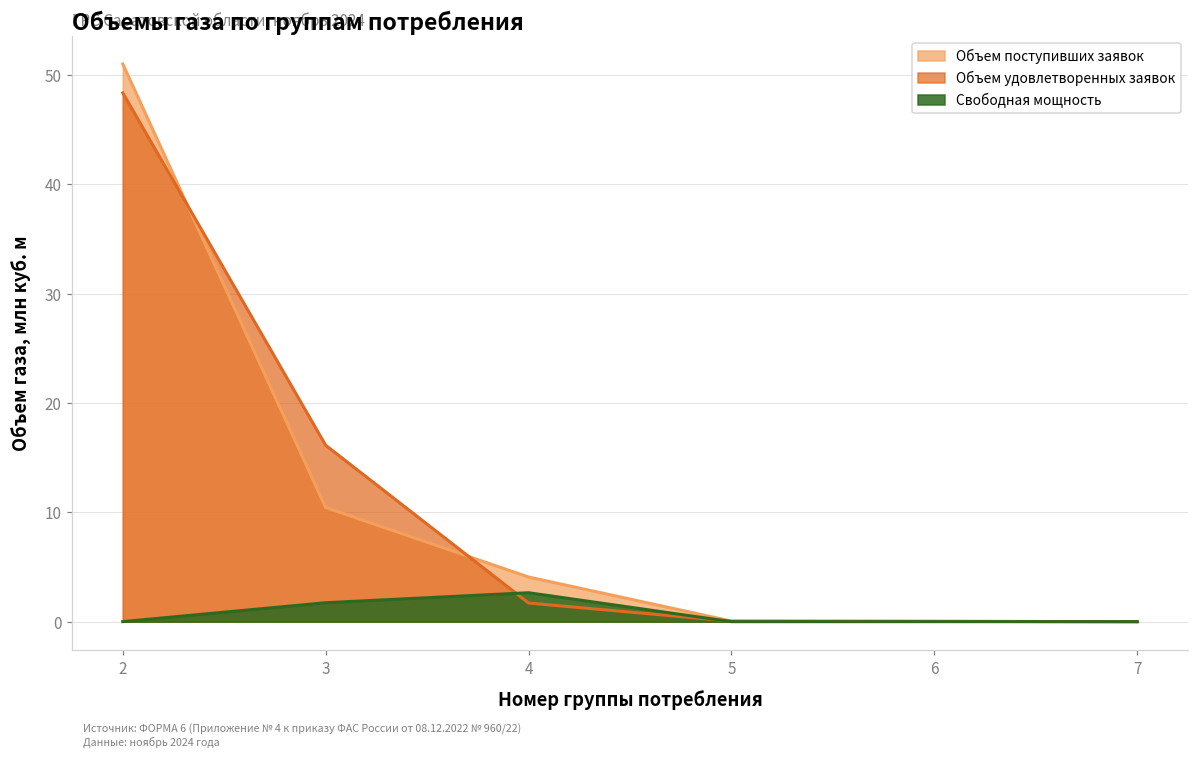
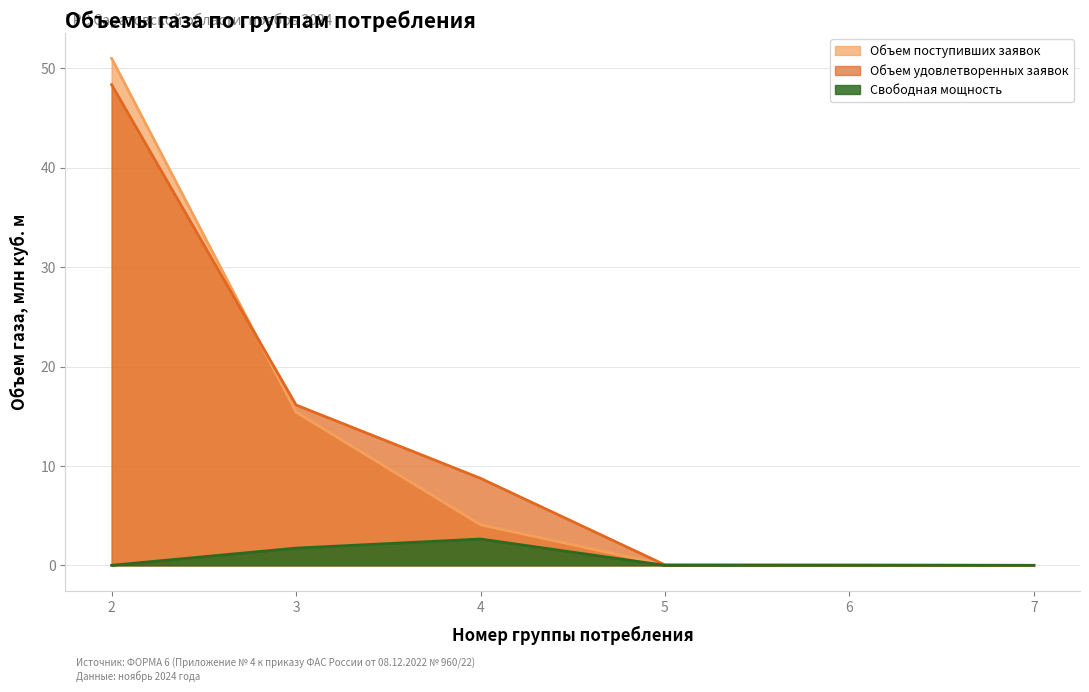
  {
    "Объем поступивших заявок": {
      "2": 51,
-     "3": 10,
+     "3": 15,
      "4": 4
    },
    "Объем удовлетворенных заявок": {
      "2": 48,
      "3": 16,
-     "4": 2
+     "4": 9
    },
    "Свободная мощность": {
      "2": 0,
      "3": 2,
      "4": 3
    }
  }
